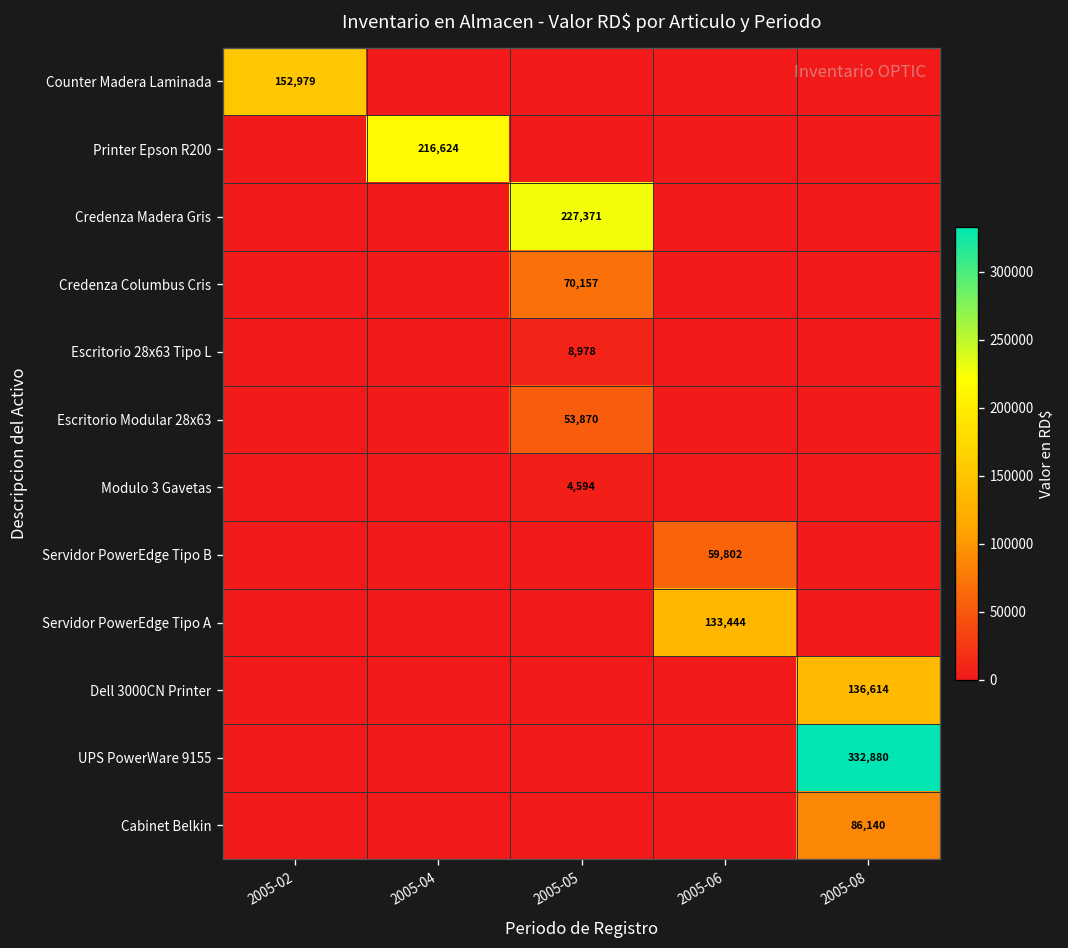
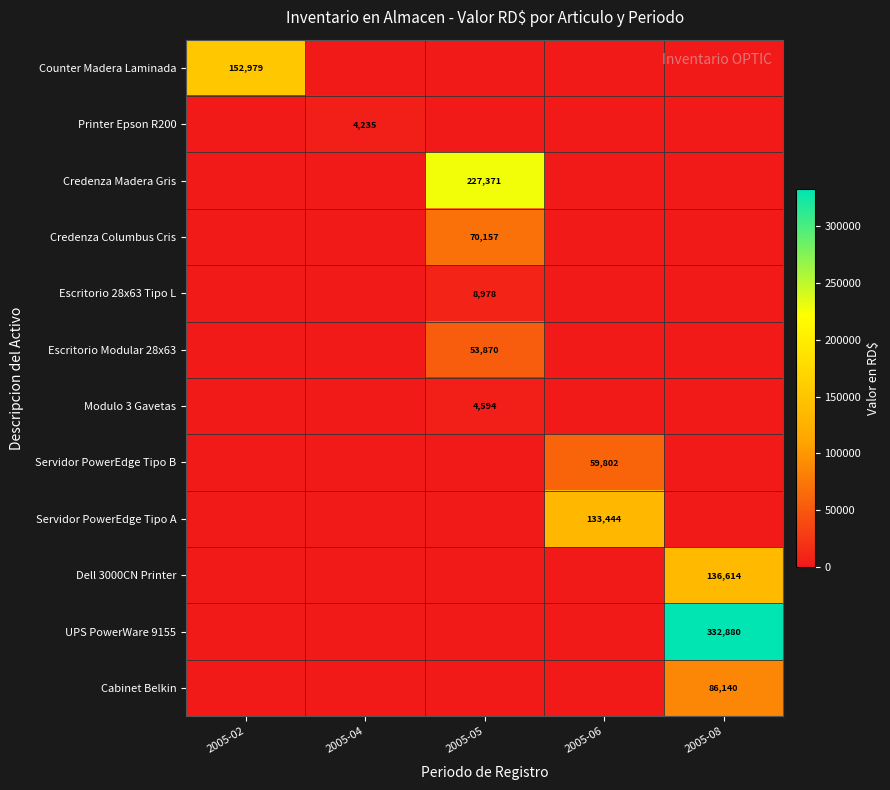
  {
    "Counter Madera Laminada": {
      "2005-02": "152,979"
    },
    "Printer Epson R200": {
-     "2005-04": "216,624"
+     "2005-04": "4,235"
    },
    "Credenza Madera Gris": {
      "2005-05": "227,371"
    },
    "Credenza Columbus Cris": {
      "2005-05": "70,157"
    },
    "Escritorio 28x63 Tipo L": {
      "2005-05": "8,978"
    },
    "Escritorio Modular 28x63": {
      "2005-05": "53,870"
    },
    "Modulo 3 Gavetas": {
      "2005-05": "4,594"
    },
    "Servidor PowerEdge Tipo B": {
      "2005-06": "59,802"
    },
    "Servidor PowerEdge Tipo A": {
      "2005-06": "133,444"
    },
    "Dell 3000CN Printer": {
      "2005-08": "136,614"
    },
    "UPS PowerWare 9155": {
      "2005-08": "332,880"
    },
    "Cabinet Belkin": {
      "2005-08": "86,140"
    }
  }
